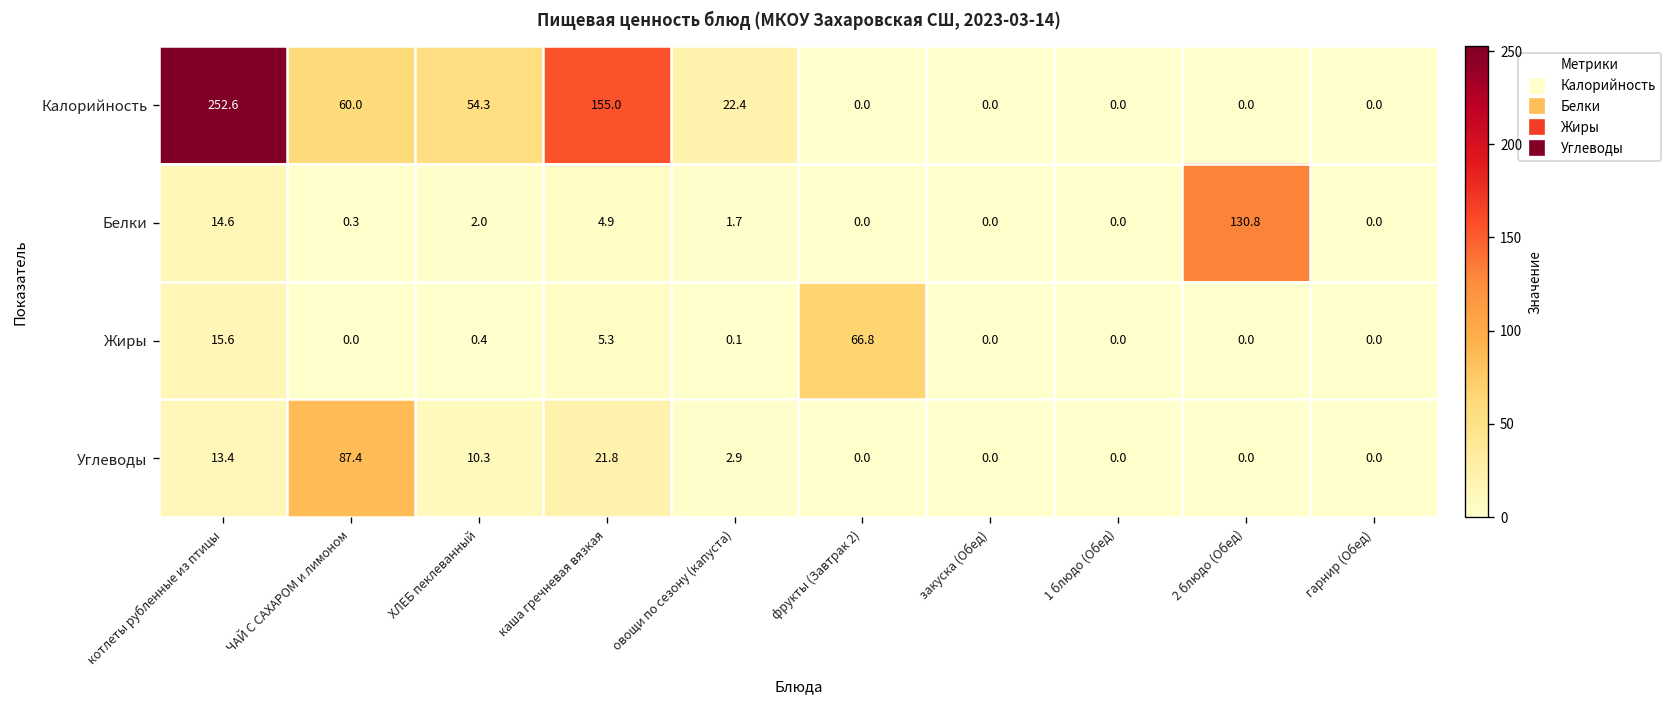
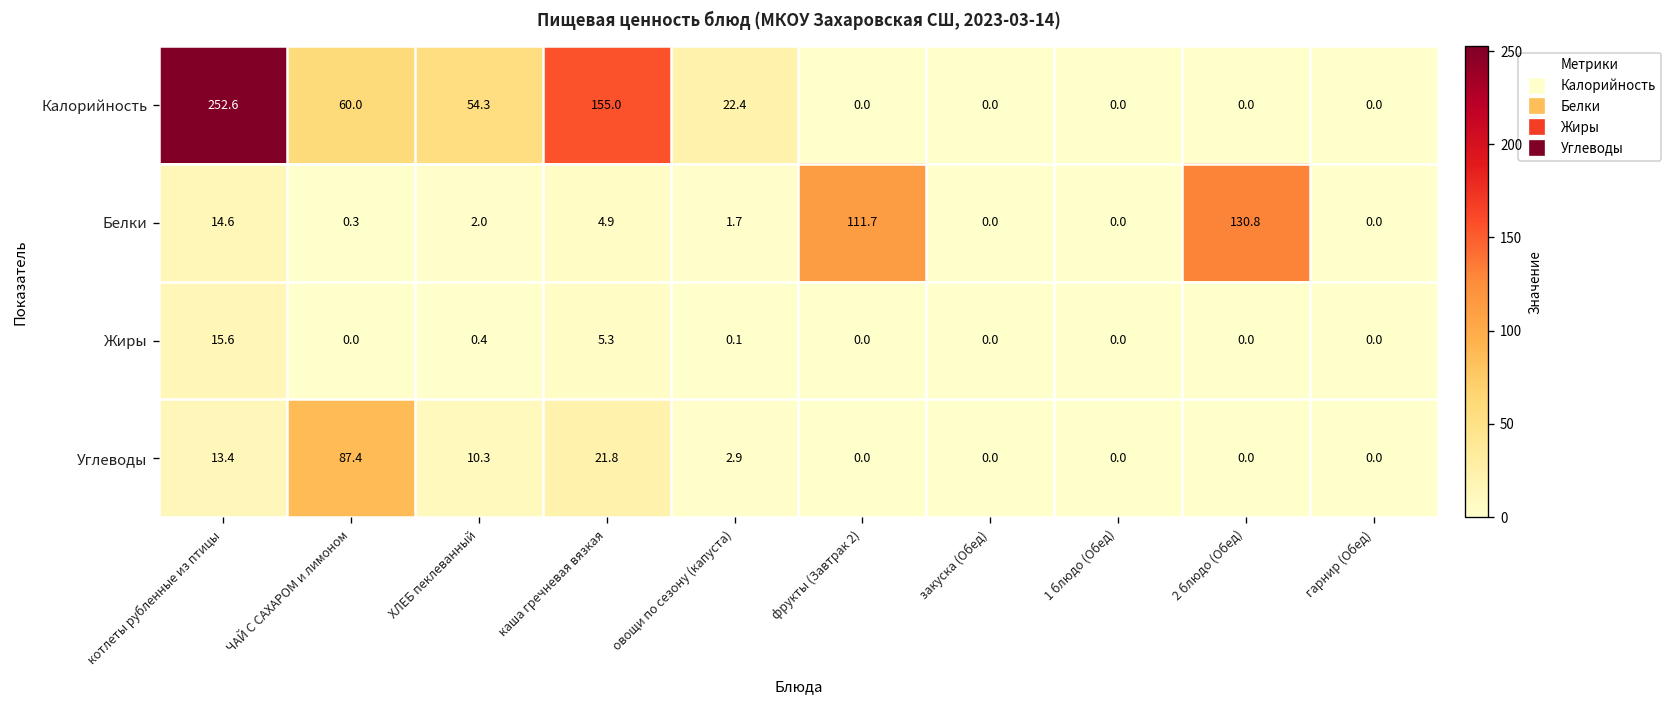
  {
    "Калорийность": {
      "котлеты рубленные из птицы": 252.6,
      "ЧАЙ С САХАРОМ и лимоном": 60.0,
      "ХЛЕБ пеклеванный": 54.3,
      "каша гречневая вязкая": 155.0,
      "овощи по сезону (капуста)": 22.4,
      "фрукты (Завтрак 2)": 0.0,
      "закуска (Обед)": 0.0,
      "1 блюдо (Обед)": 0.0,
      "2 блюдо (Обед)": 0.0,
      "гарнир (Обед)": 0.0
    },
    "Белки": {
      "котлеты рубленные из птицы": 14.6,
      "ЧАЙ С САХАРОМ и лимоном": 0.3,
      "ХЛЕБ пеклеванный": 2.0,
      "каша гречневая вязкая": 4.9,
      "овощи по сезону (капуста)": 1.7,
-     "фрукты (Завтрак 2)": 0.0,
+     "фрукты (Завтрак 2)": 111.7,
      "закуска (Обед)": 0.0,
      "1 блюдо (Обед)": 0.0,
      "2 блюдо (Обед)": 130.8,
      "гарнир (Обед)": 0.0
    },
    "Жиры": {
      "котлеты рубленные из птицы": 15.6,
      "ЧАЙ С САХАРОМ и лимоном": 0.0,
      "ХЛЕБ пеклеванный": 0.4,
      "каша гречневая вязкая": 5.3,
      "овощи по сезону (капуста)": 0.1,
-     "фрукты (Завтрак 2)": 66.8,
+     "фрукты (Завтрак 2)": 0.0,
      "закуска (Обед)": 0.0,
      "1 блюдо (Обед)": 0.0,
      "2 блюдо (Обед)": 0.0,
      "гарнир (Обед)": 0.0
    },
    "Углеводы": {
      "котлеты рубленные из птицы": 13.4,
      "ЧАЙ С САХАРОМ и лимоном": 87.4,
      "ХЛЕБ пеклеванный": 10.3,
      "каша гречневая вязкая": 21.8,
      "овощи по сезону (капуста)": 2.9,
      "фрукты (Завтрак 2)": 0.0,
      "закуска (Обед)": 0.0,
      "1 блюдо (Обед)": 0.0,
      "2 блюдо (Обед)": 0.0,
      "гарнир (Обед)": 0.0
    }
  }
